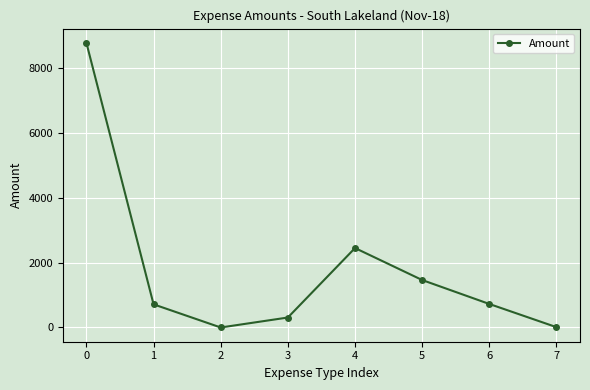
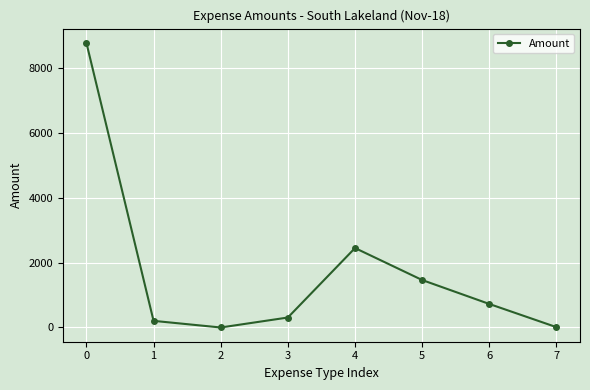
  {
    "0": 8800,
-   "1": 700,
+   "1": 200,
    "2": 0,
    "3": 300,
    "4": 2400,
    "5": 1500,
    "6": 700,
    "7": 0
  }
